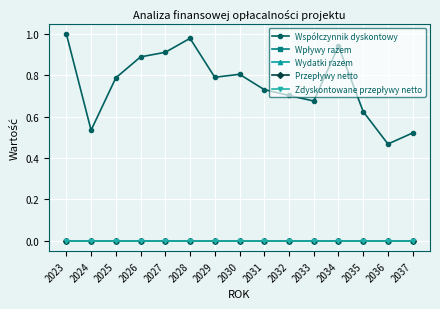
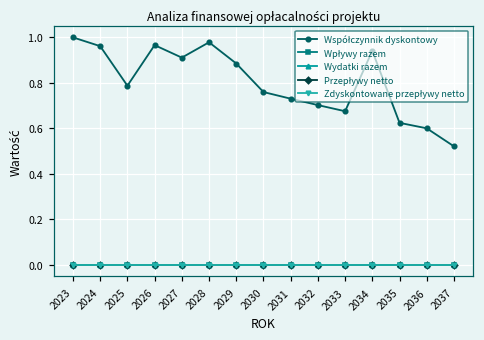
  {
    "Współczynnik dyskontowy": {
      "2023": 1.00,
-     "2024": 0.53,
+     "2024": 0.96,
      "2025": 0.79,
-     "2026": 0.89,
+     "2026": 0.97,
      "2027": 0.91,
      "2028": 0.98,
-     "2029": 0.79,
-     "2030": 0.80,
+     "2029": 0.89,
+     "2030": 0.76,
      "2031": 0.73,
      "2033": 0.68,
      "2035": 0.62,
-     "2036": 0.47,
+     "2036": 0.60,
      "2037": 0.52
    },
    "Zdyskontowane przepływy netto": {
      "2023": 0.00,
      "2024": 0.00,
      "2025": 0.00,
      "2026": 0.00,
      "2027": 0.00,
      "2028": 0.00,
      "2029": 0.00,
      "2030": 0.00,
      "2031": 0.00,
      "2032": 0.00,
      "2033": 0.00,
      "2034": 0.00,
      "2035": 0.00,
      "2036": 0.00,
      "2037": 0.00
    }
  }
